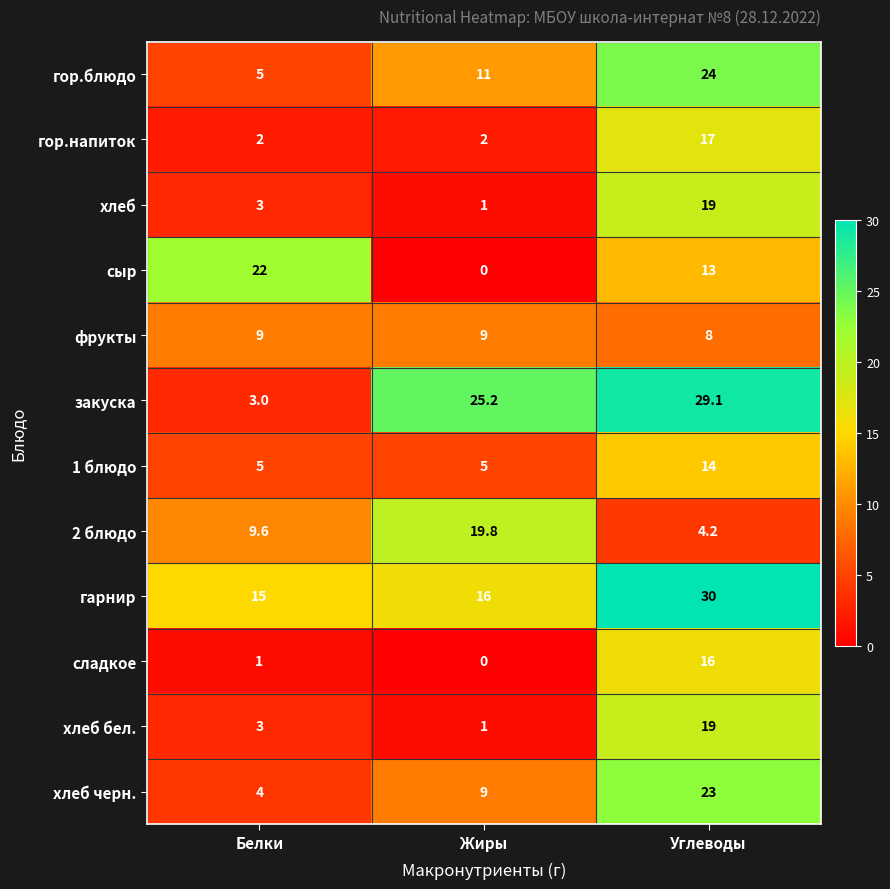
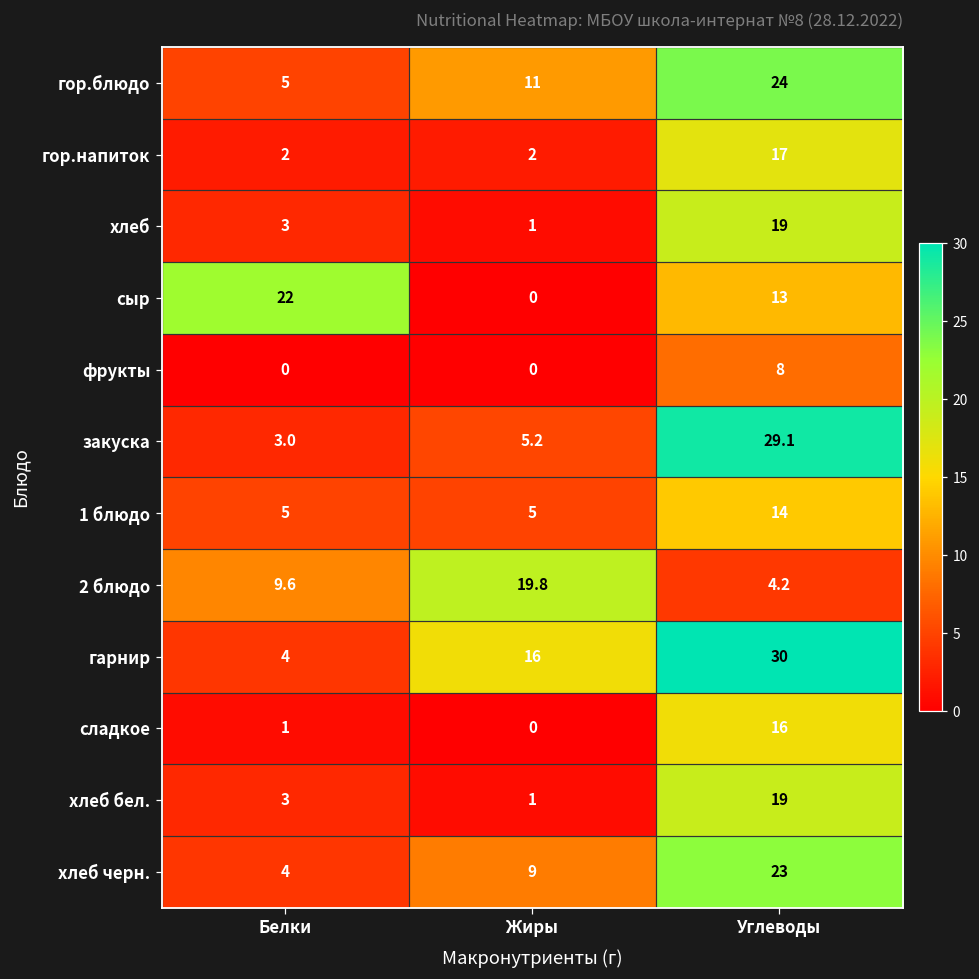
  {
    "гор.блюдо": {
      "Белки": 5,
      "Жиры": 11,
      "Углеводы": 24
    },
    "гор.напиток": {
      "Белки": 2,
      "Жиры": 2,
      "Углеводы": 17
    },
    "хлеб": {
      "Белки": 3,
      "Жиры": 1,
      "Углеводы": 19
    },
    "сыр": {
      "Белки": 22,
      "Жиры": 0,
      "Углеводы": 13
    },
    "фрукты": {
-     "Белки": 9,
-     "Жиры": 9,
+     "Белки": 0,
+     "Жиры": 0,
      "Углеводы": 8
    },
    "закуска": {
      "Белки": 3.0,
-     "Жиры": 25.2,
+     "Жиры": 5.2,
      "Углеводы": 29.1
    },
    "1 блюдо": {
      "Белки": 5,
      "Жиры": 5,
      "Углеводы": 14
    },
    "2 блюдо": {
      "Белки": 9.6,
      "Жиры": 19.8,
      "Углеводы": 4.2
    },
    "гарнир": {
-     "Белки": 15,
+     "Белки": 4,
      "Жиры": 16,
      "Углеводы": 30
    },
    "сладкое": {
      "Белки": 1,
      "Жиры": 0,
      "Углеводы": 16
    },
    "хлеб бел.": {
      "Белки": 3,
      "Жиры": 1,
      "Углеводы": 19
    },
    "хлеб черн.": {
      "Белки": 4,
      "Жиры": 9,
      "Углеводы": 23
    }
  }
